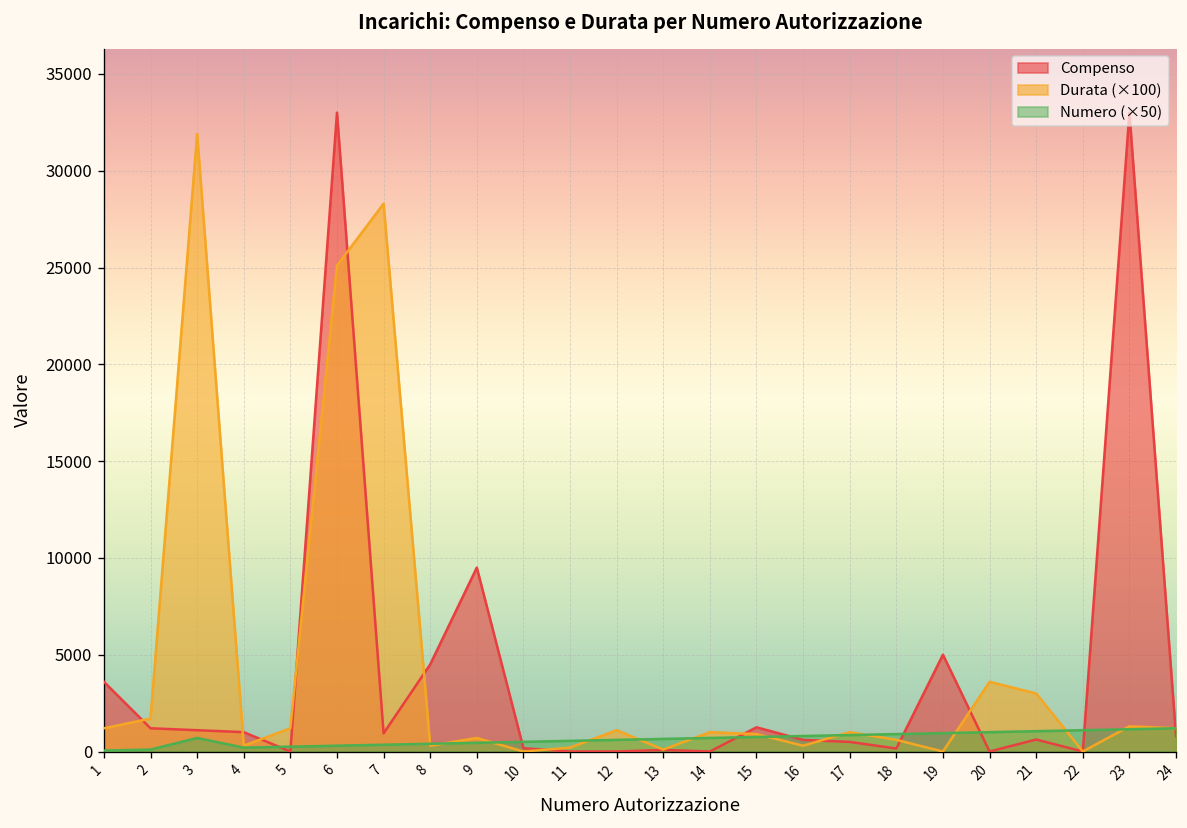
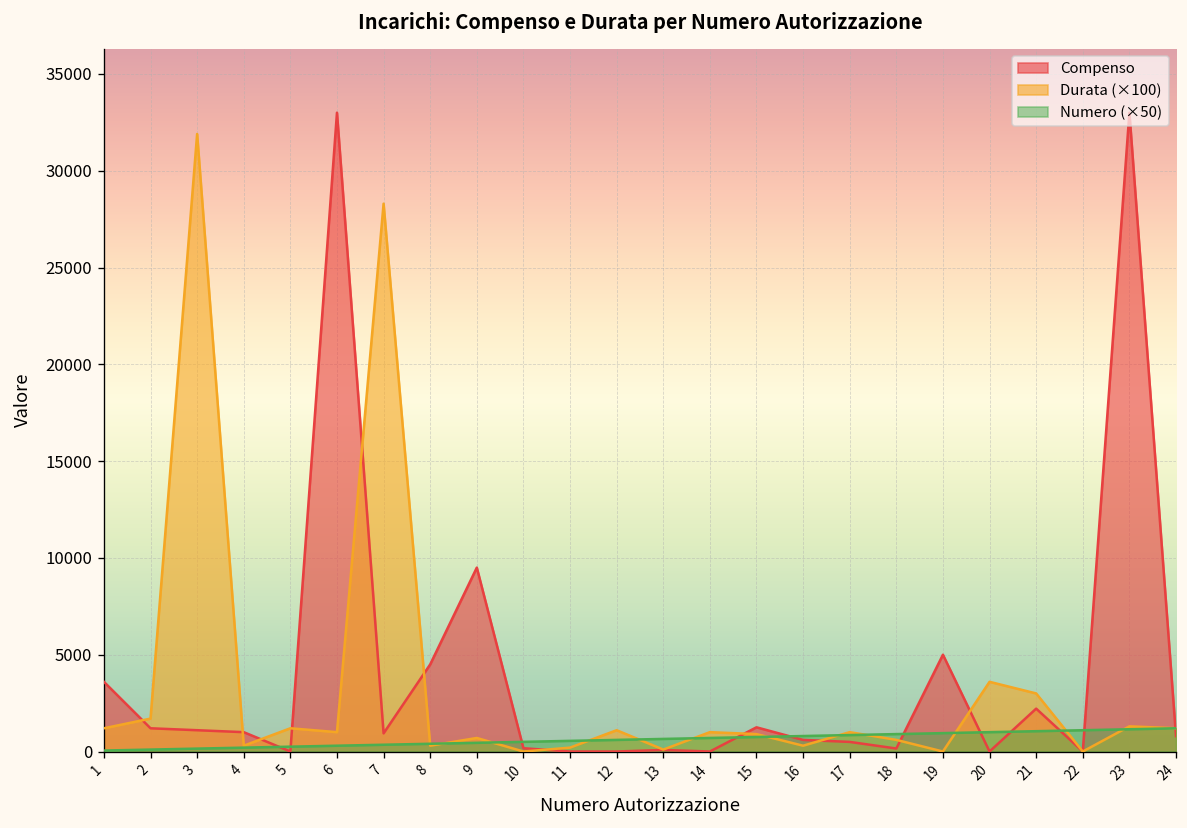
  {
    "Compenso": {
      "1": 3600,
      "2": 1200,
      "3": 1100,
      "4": 1000,
      "5": 0,
      "6": 33000,
      "7": 900,
      "8": 4500,
      "9": 9500,
      "10": 200,
      "11": 0,
      "12": 0,
      "14": 0,
      "15": 1300,
      "16": 600,
      "17": 500,
      "18": 200,
      "19": 5000,
      "20": 0,
-     "21": 600,
+     "21": 2200,
      "24": 800
    },
    "Durata (×100)": {
      "1": 1200,
      "2": 1700,
      "3": 31900,
      "5": 1200,
-     "6": 25100,
+     "6": 1000,
      "7": 28300,
      "9": 700,
      "10": 0,
      "11": 200,
      "12": 1100,
      "14": 1000,
      "16": 300,
      "18": 600,
      "19": 0,
      "20": 3600,
      "21": 3000
    },
    "Numero (×50)": {
      "1": 100,
      "2": 100,
-     "3": 700,
+     "3": 200,
      "5": 300,
      "6": 300,
      "7": 400,
      "9": 500,
      "10": 500,
      "11": 600,
      "12": 600,
      "13": 700,
      "14": 700,
      "16": 800,
      "18": 900,
      "19": 1000,
      "20": 1000,
      "21": 1100,
      "22": 1100
    }
  }
